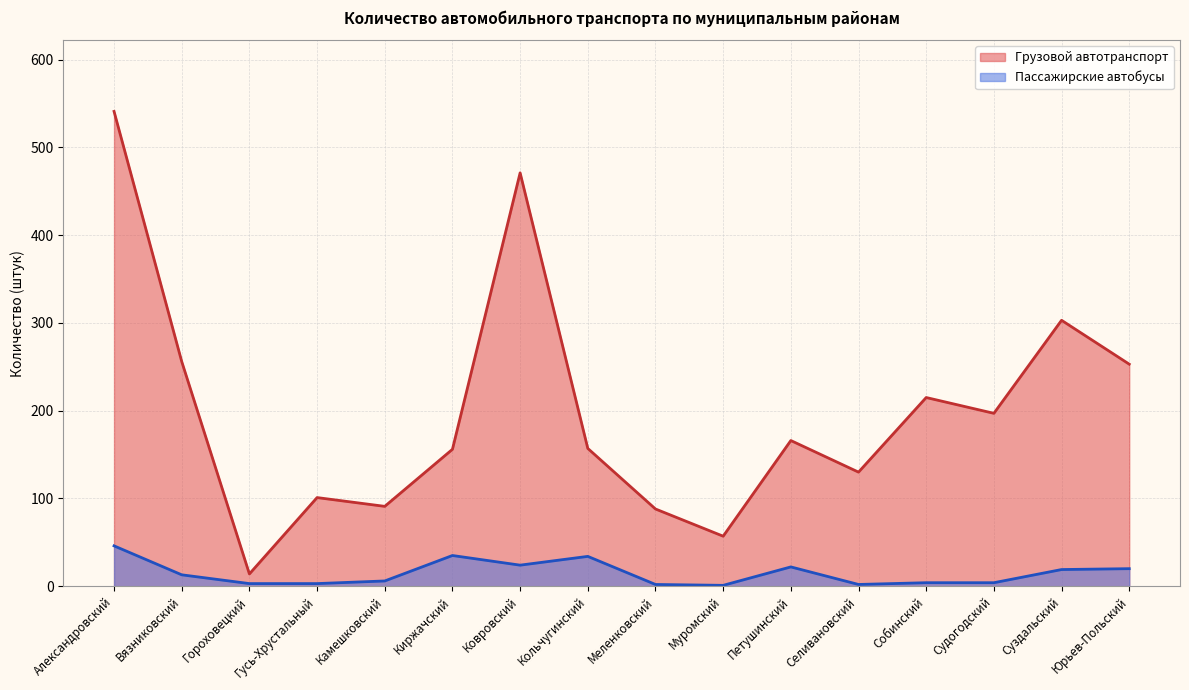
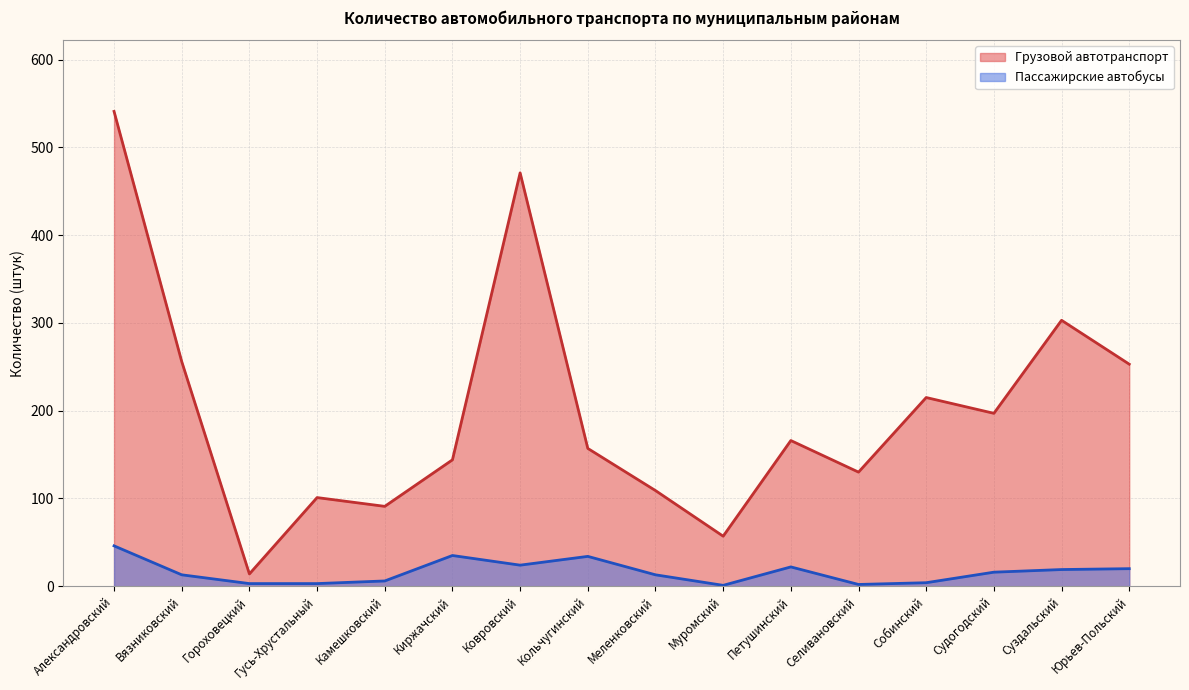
  {
    "Грузовой автотранспорт": {
      "Александровский": 540,
      "Вязниковский": 260,
      "Гороховецкий": 10,
      "Гусь-Хрустальный": 100,
      "Камешковский": 90,
-     "Киржачский": 160,
+     "Киржачский": 140,
      "Ковровский": 470,
      "Кольчугинский": 160,
-     "Меленковский": 90,
+     "Меленковский": 110,
      "Муромский": 60,
      "Петушинский": 170,
      "Селивановский": 130,
      "Собинский": 220,
      "Судогодский": 200,
      "Суздальский": 300,
      "Юрьев-Польский": 250
    },
    "Пассажирские автобусы": {
      "Александровский": 50,
      "Вязниковский": 10,
      "Гороховецкий": 0,
      "Гусь-Хрустальный": 0,
      "Камешковский": 10,
      "Киржачский": 40,
      "Ковровский": 20,
      "Кольчугинский": 30,
-     "Меленковский": 0,
+     "Меленковский": 10,
      "Муромский": 0,
      "Петушинский": 20,
      "Селивановский": 0,
      "Собинский": 0,
-     "Судогодский": 0,
+     "Судогодский": 20,
      "Суздальский": 20,
      "Юрьев-Польский": 20
    }
  }
